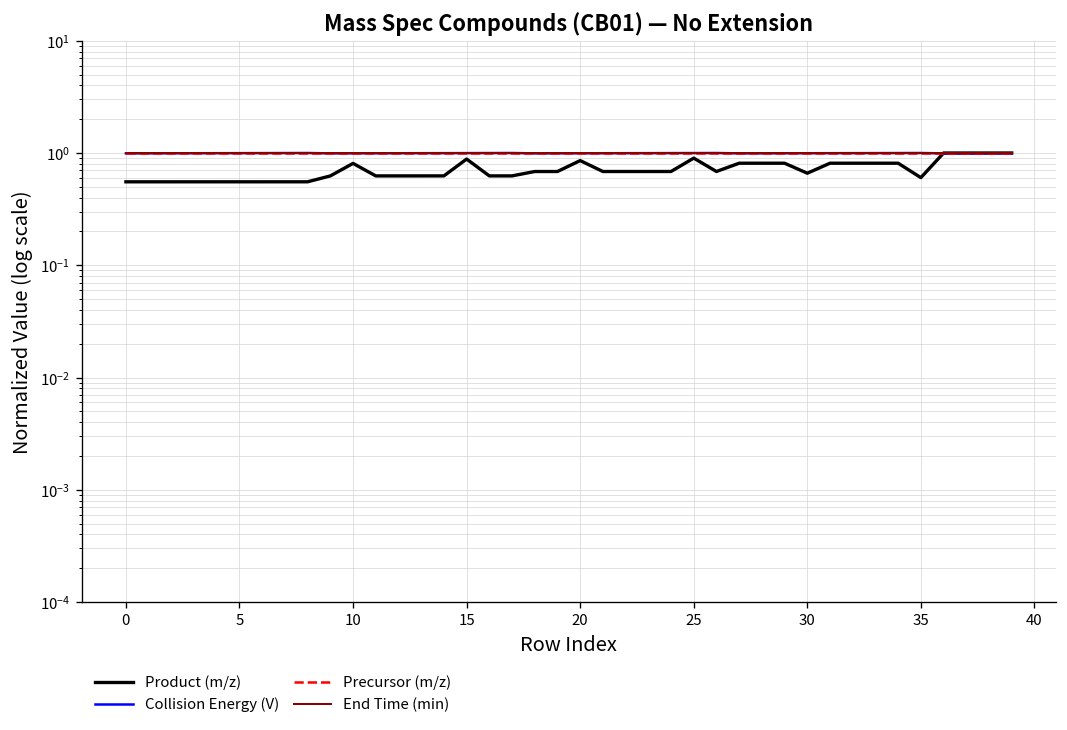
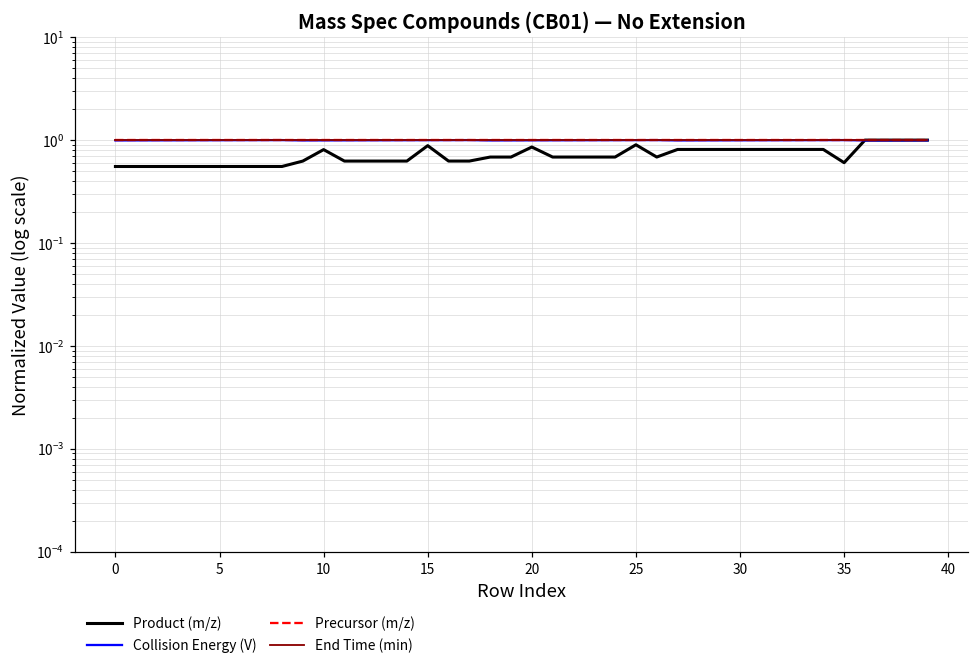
  {
    "Product (m/z)": {
      "0": 0.6,
      "5": 0.6,
      "10": 0.8,
      "15": 0.9,
      "20": 0.9,
      "25": 0.9,
-     "30": 0.7,
+     "30": 0.8,
      "35": 0.6
    },
    "End Time (min)": {
      "0": 1.0,
      "5": 1.0,
      "10": 1.0,
      "15": 1.0,
      "20": 1.0,
      "25": 1.0,
      "30": 1.0,
      "35": 1.0
    }
  }
